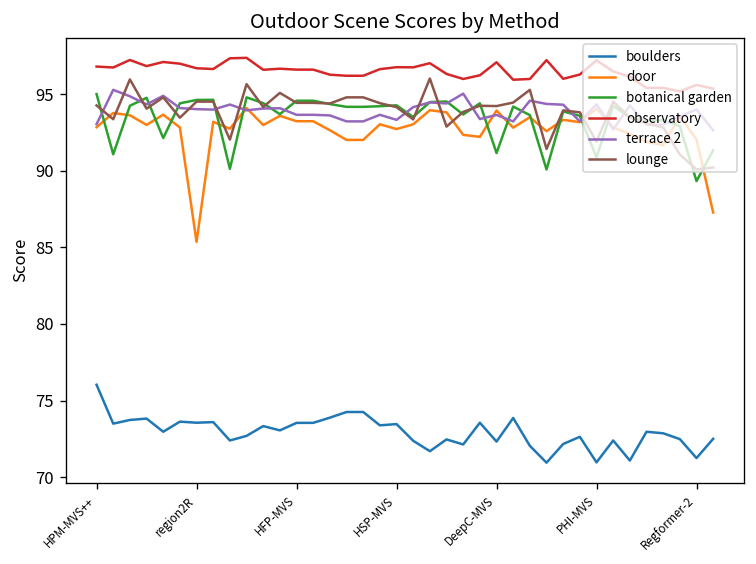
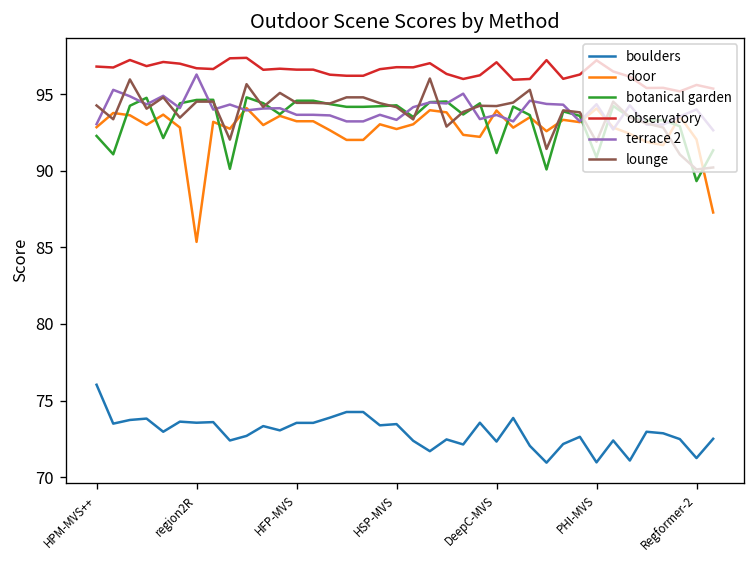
  {
    "boulders": {
      "HPM-MVS++": 76.0,
      "region2R": 73.6,
      "HFP-MVS": 73.5,
      "HSP-MVS": 73.5,
      "DeepC-MVS": 72.3,
      "PHI-MVS": 71.0,
      "Regformer-2": 71.2
    },
    "door": {
      "region2R": 85.4,
      "HFP-MVS": 93.2,
      "HSP-MVS": 92.7,
      "DeepC-MVS": 93.9
    },
    "botanical garden": {
-     "HPM-MVS++": 95.0,
+     "HPM-MVS++": 92.3,
      "DeepC-MVS": 91.2,
      "Regformer-2": 89.3
    },
    "observatory": {
      "HPM-MVS++": 96.8,
      "region2R": 96.7,
      "HFP-MVS": 96.6,
      "HSP-MVS": 96.8,
      "DeepC-MVS": 97.1
    },
    "terrace 2": {
-     "region2R": 94.0,
+     "region2R": 96.3,
      "HFP-MVS": 93.7,
      "HSP-MVS": 93.3,
      "DeepC-MVS": 93.7
    },
    "lounge": {
      "HPM-MVS++": 94.3,
      "DeepC-MVS": 94.2,
      "Regformer-2": 90.1
    }
  }
